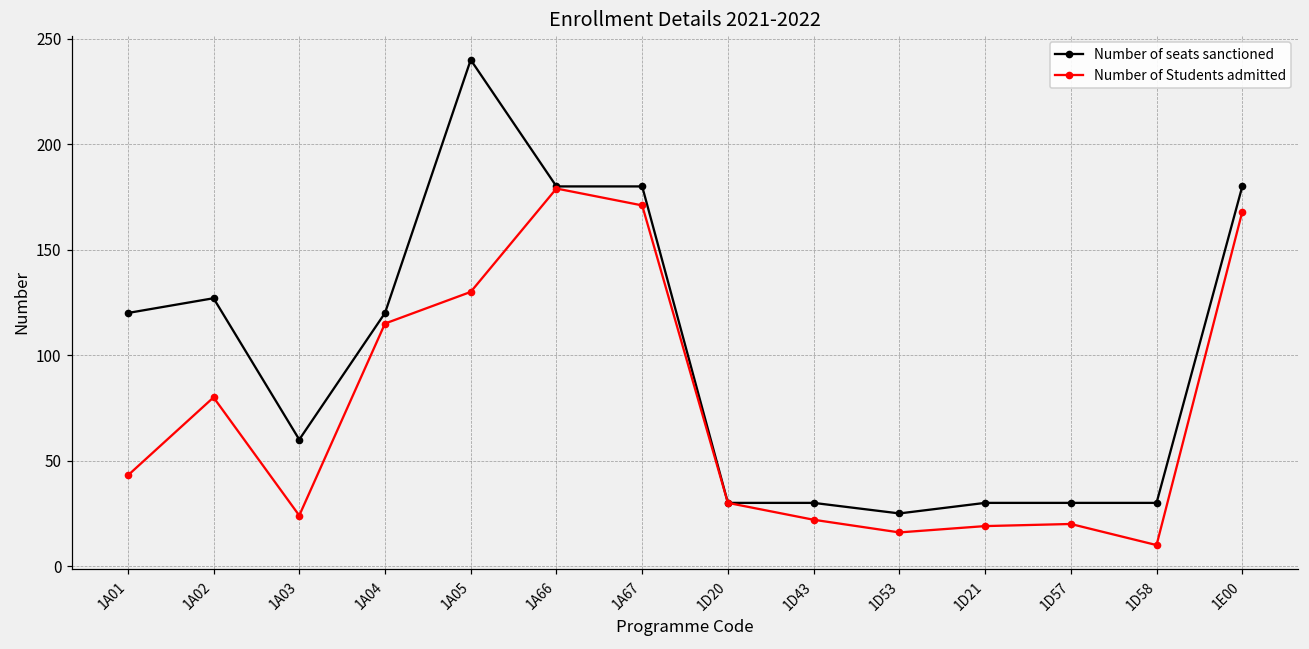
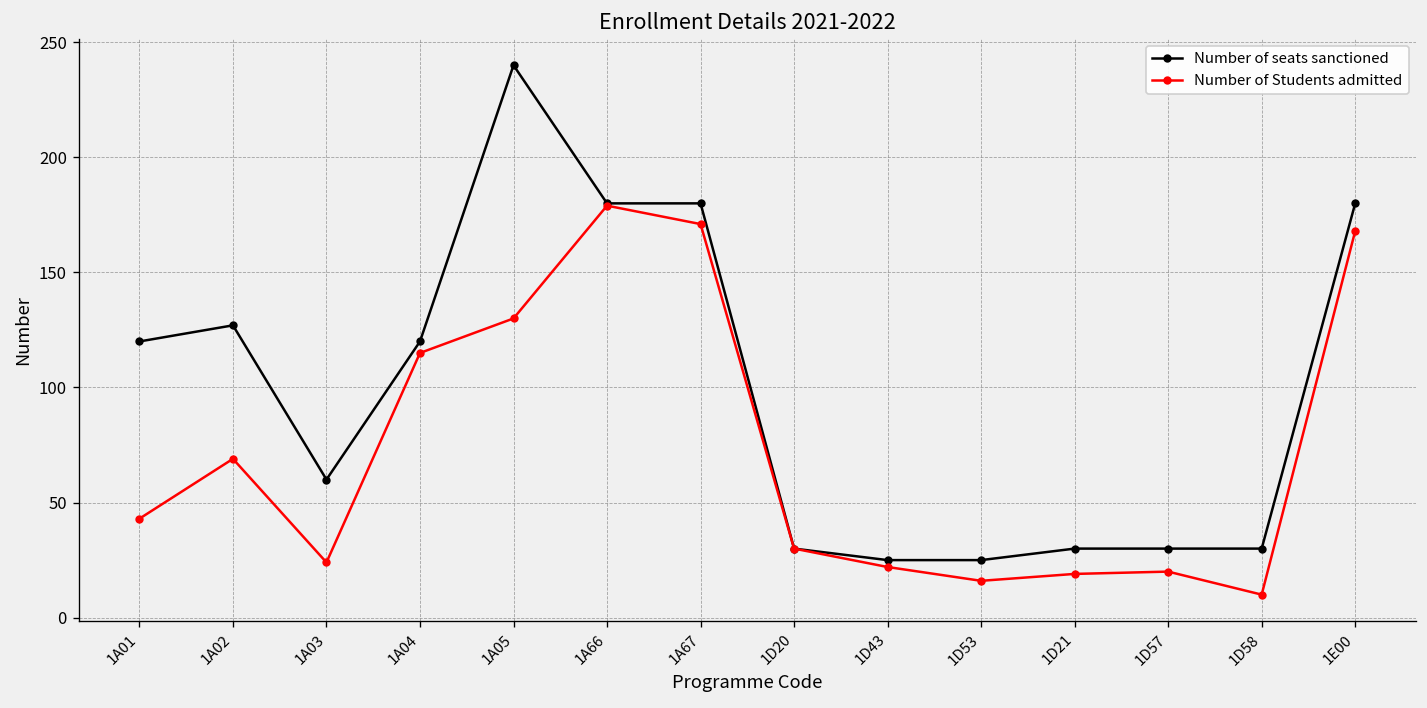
  {
    "Number of seats sanctioned": {
      "1A01": 120,
      "1A02": 127,
      "1A03": 60,
      "1A04": 120,
      "1A05": 240,
      "1A67": 180,
-     "1D43": 30,
+     "1D43": 25,
      "1D53": 25,
      "1D21": 30,
      "1D57": 30,
      "1D58": 30,
      "1E00": 180
    },
    "Number of Students admitted": {
      "1A01": 43,
-     "1A02": 80,
+     "1A02": 69,
      "1A03": 24,
      "1A04": 115,
      "1A05": 130,
      "1A67": 171,
      "1D43": 22,
      "1D53": 16,
      "1D21": 19,
      "1D57": 20,
      "1D58": 10,
      "1E00": 168
    }
  }
